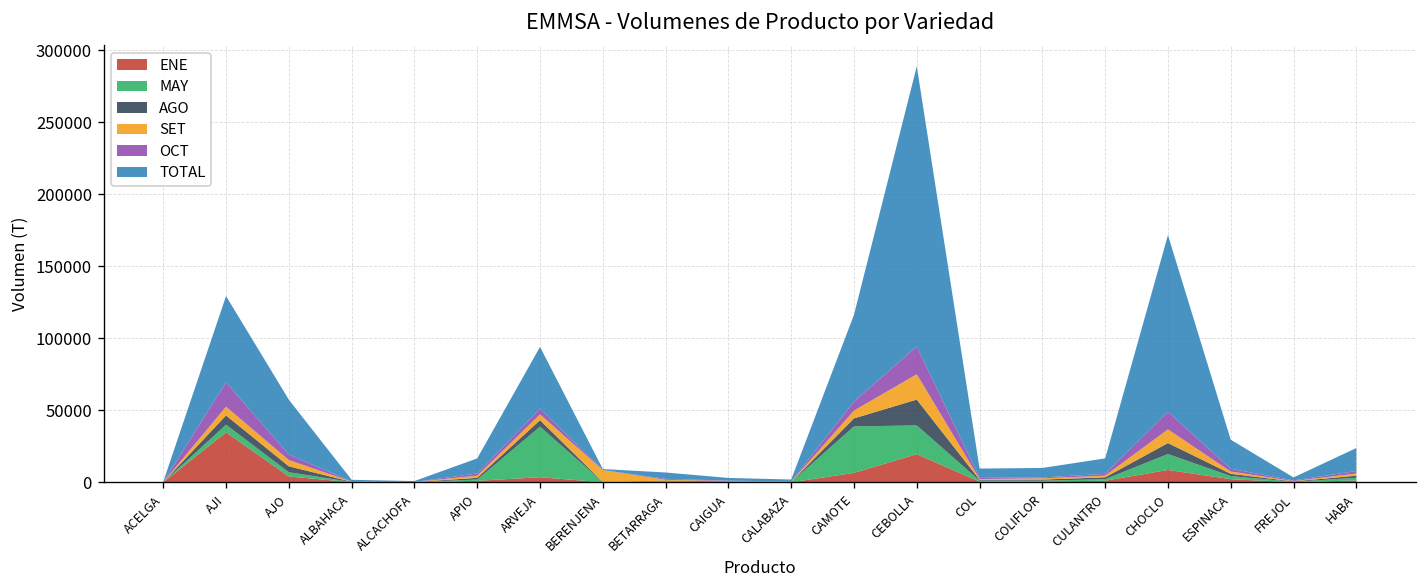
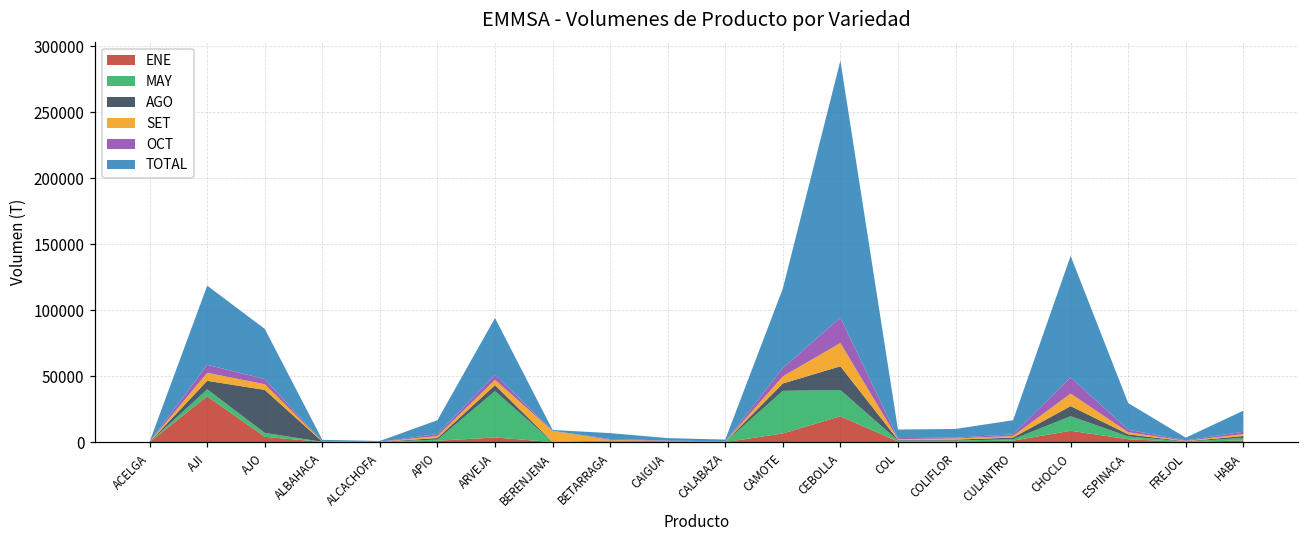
  {
    "ENE": {
      "AJI": 35000,
      "AJO": 4000,
      "ARVEJA": 4000,
      "CAMOTE": 7000,
      "CEBOLLA": 20000,
      "CHOCLO": 9000,
      "ESPINACA": 2000
    },
    "MAY": {
      "AJI": 5000,
      "AJO": 3000,
      "ARVEJA": 35000,
      "CAMOTE": 32000,
      "CEBOLLA": 20000,
      "CHOCLO": 11000
    },
    "AGO": {
      "AJI": 6000,
-     "AJO": 4000,
+     "AJO": 33000,
      "ARVEJA": 5000,
      "CAMOTE": 6000,
      "CEBOLLA": 18000,
      "CHOCLO": 8000
    },
    "SET": {
      "AJI": 6000,
      "AJO": 4000,
      "ARVEJA": 4000,
      "CAMOTE": 5000,
      "CEBOLLA": 18000,
      "CHOCLO": 10000
    },
    "OCT": {
-     "AJI": 17000,
+     "AJI": 6000,
      "AJO": 4000,
      "ARVEJA": 4000,
      "CAMOTE": 6000,
      "CEBOLLA": 19000,
      "CHOCLO": 12000
    },
    "TOTAL": {
      "AJI": 60000,
      "AJO": 38000,
      "APIO": 11000,
      "ARVEJA": 43000,
      "BETARRAGA": 4000,
      "CAMOTE": 60000,
      "CEBOLLA": 195000,
      "COL": 6000,
      "COLIFLOR": 7000,
      "CULANTRO": 11000,
-     "CHOCLO": 123000,
+     "CHOCLO": 92000,
      "ESPINACA": 20000,
      "HABA": 16000
    }
  }
